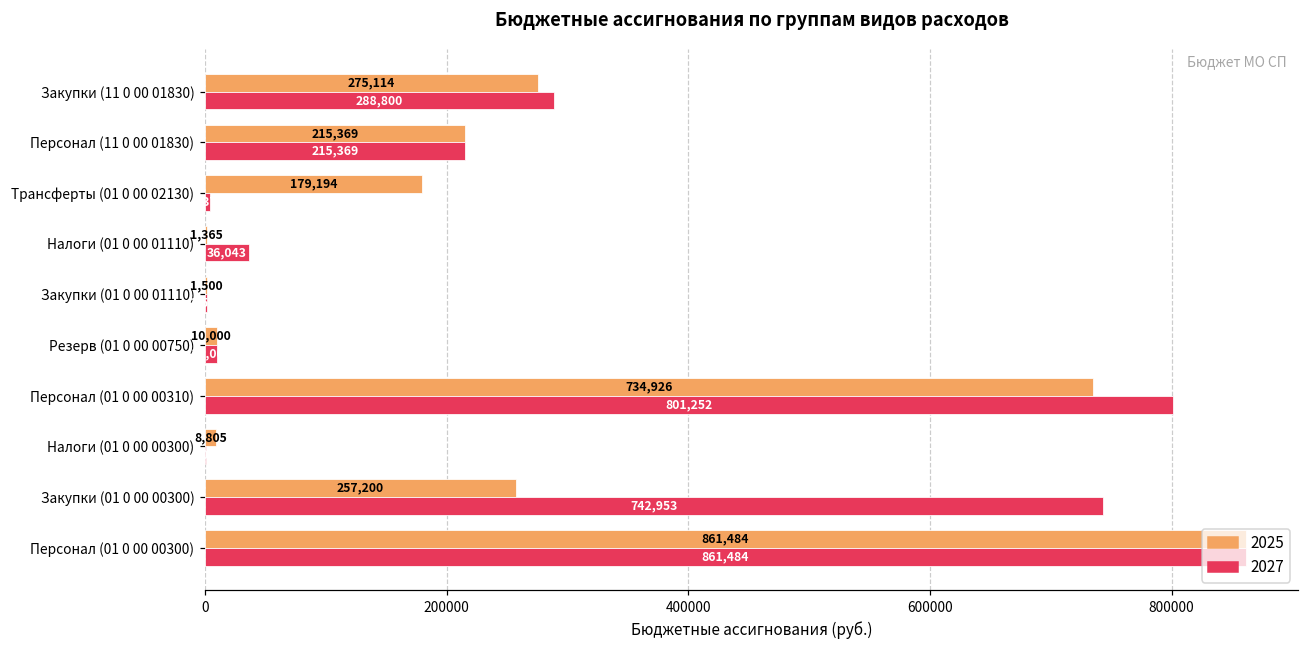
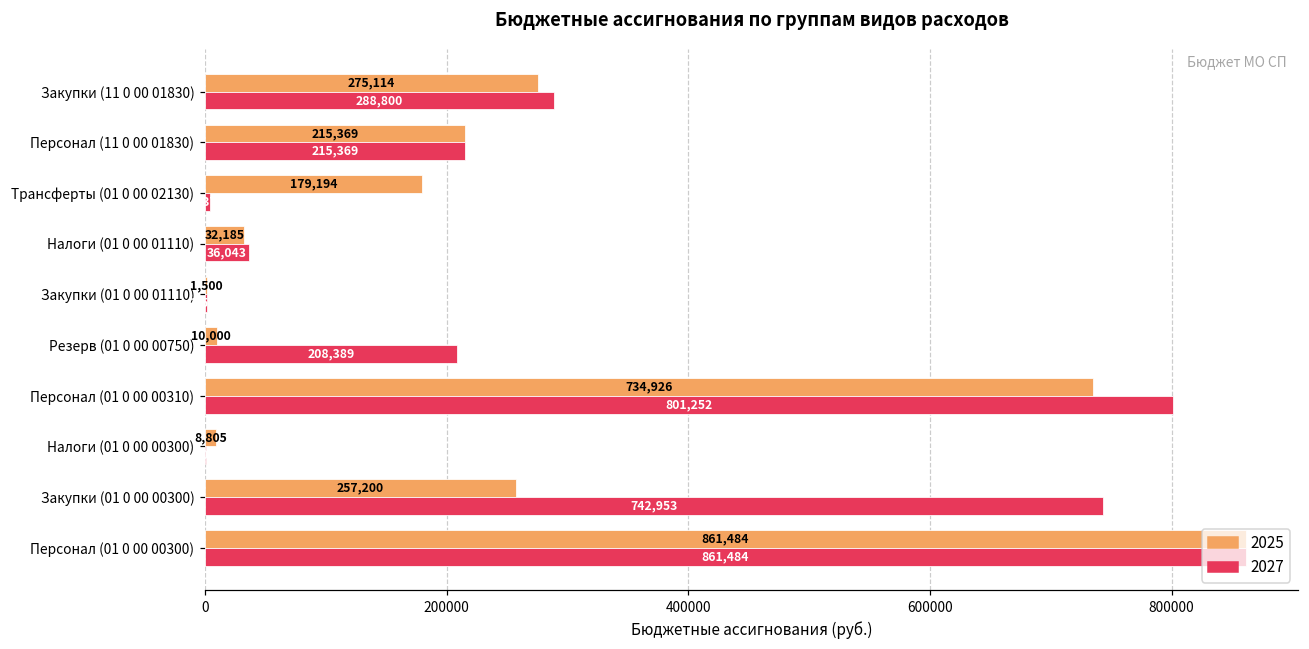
  {
    "2025": {
      "Закупки (11 0 00 01830)": "275,114",
      "Персонал (11 0 00 01830)": "215,369",
      "Трансферты (01 0 00 02130)": "179,194",
-     "Налоги (01 0 00 01110)": "1,365",
+     "Налоги (01 0 00 01110)": "32,185",
      "Закупки (01 0 00 01110)": "1,500",
      "Резерв (01 0 00 00750)": "10,000",
      "Персонал (01 0 00 00310)": "734,926",
      "Налоги (01 0 00 00300)": "8,805",
      "Закупки (01 0 00 00300)": "257,200"
    },
    "2027": {
      "Трансферты (01 0 00 02130)": "4000",
-     "Резерв (01 0 00 00750)": "10000"
+     "Резерв (01 0 00 00750)": "208000"
    }
  }
